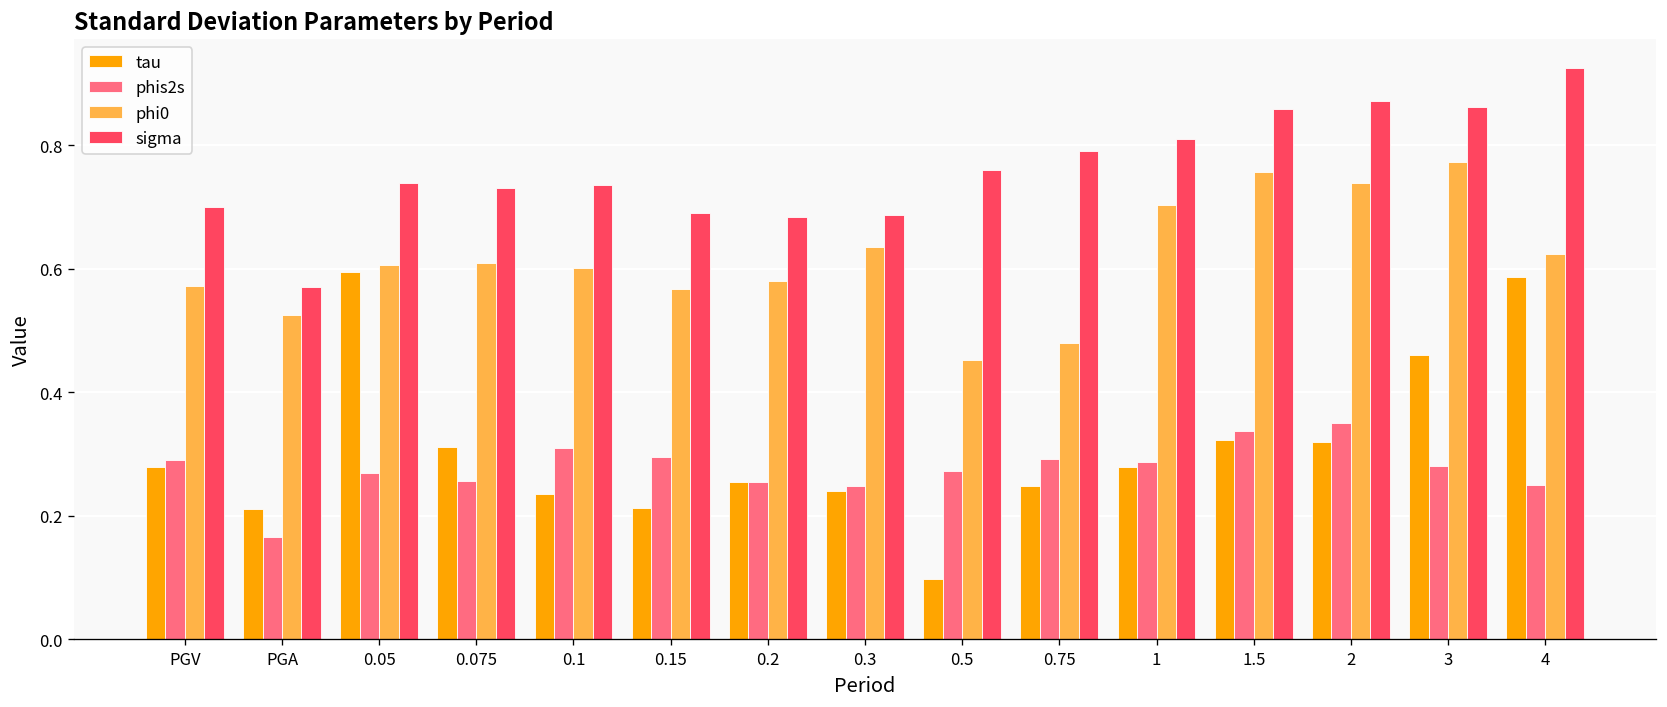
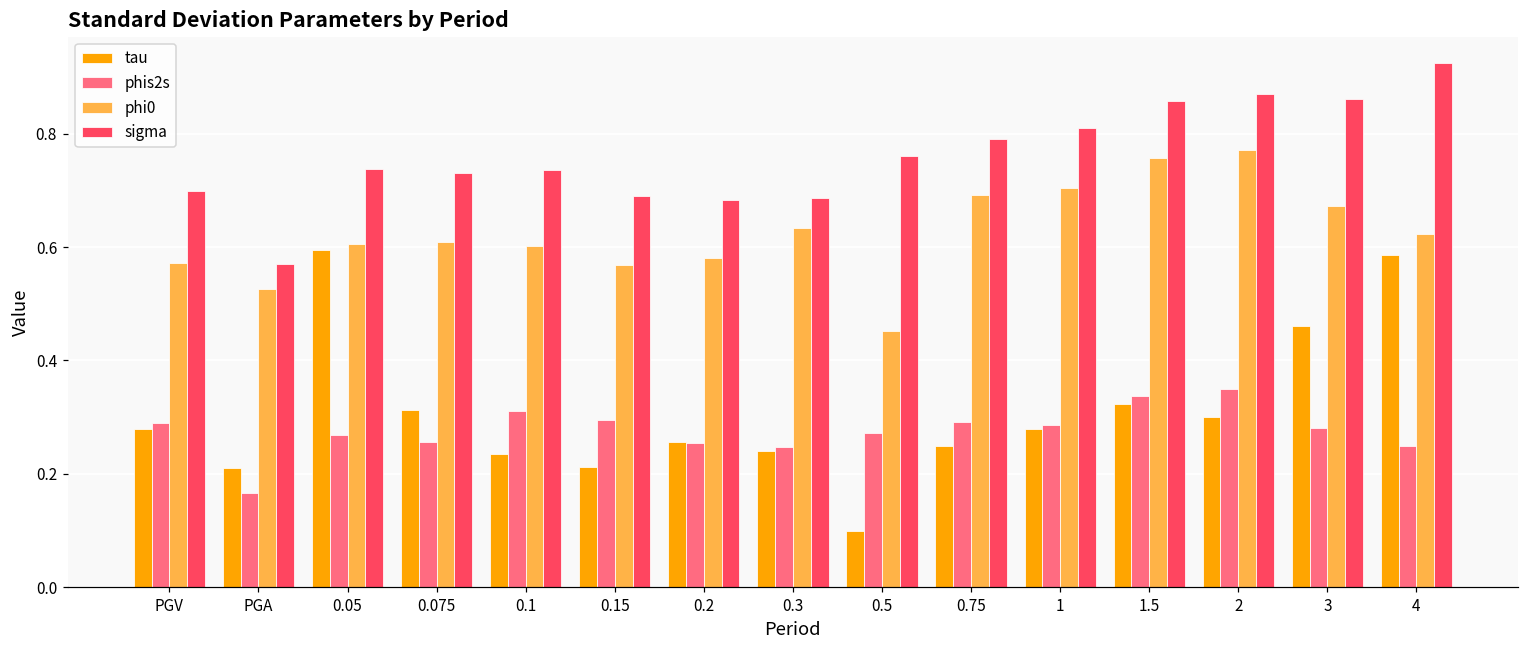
  {
    "tau": {
      "PGV": 0.28,
      "PGA": 0.21,
      "0.05": 0.60,
      "0.075": 0.31,
      "0.1": 0.24,
      "0.15": 0.21,
      "0.2": 0.26,
      "0.3": 0.24,
      "0.5": 0.10,
      "0.75": 0.25,
      "1": 0.28,
      "1.5": 0.32,
-     "2": 0.32,
+     "2": 0.30,
      "3": 0.46,
      "4": 0.59
    },
    "phi0": {
      "PGV": 0.57,
      "PGA": 0.53,
      "0.05": 0.61,
      "0.075": 0.61,
      "0.1": 0.60,
      "0.15": 0.57,
      "0.2": 0.58,
      "0.3": 0.63,
      "0.5": 0.45,
-     "0.75": 0.48,
+     "0.75": 0.69,
      "1": 0.70,
      "1.5": 0.76,
-     "2": 0.74,
-     "3": 0.77,
+     "2": 0.77,
+     "3": 0.67,
      "4": 0.62
    }
  }
